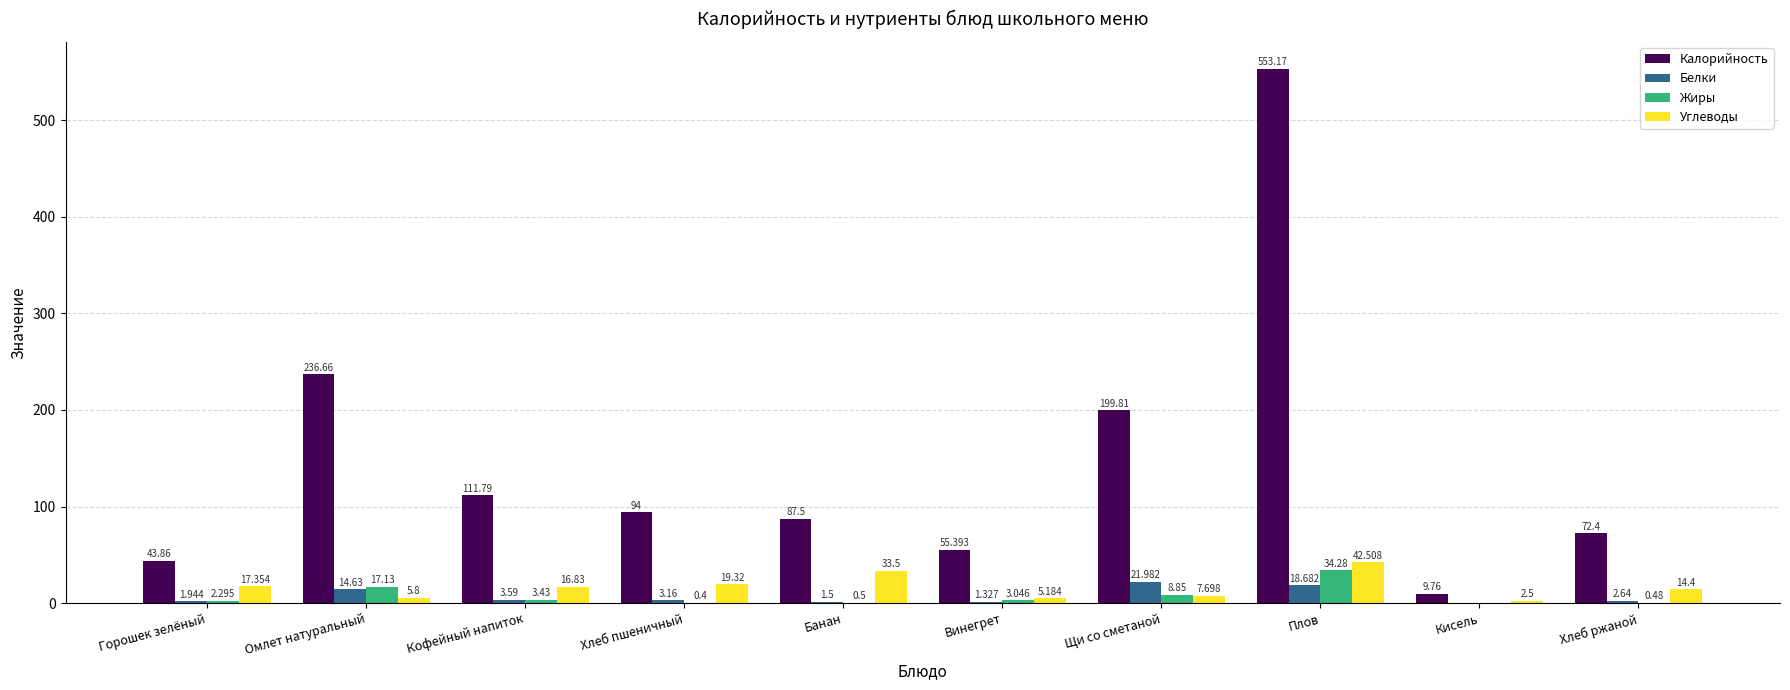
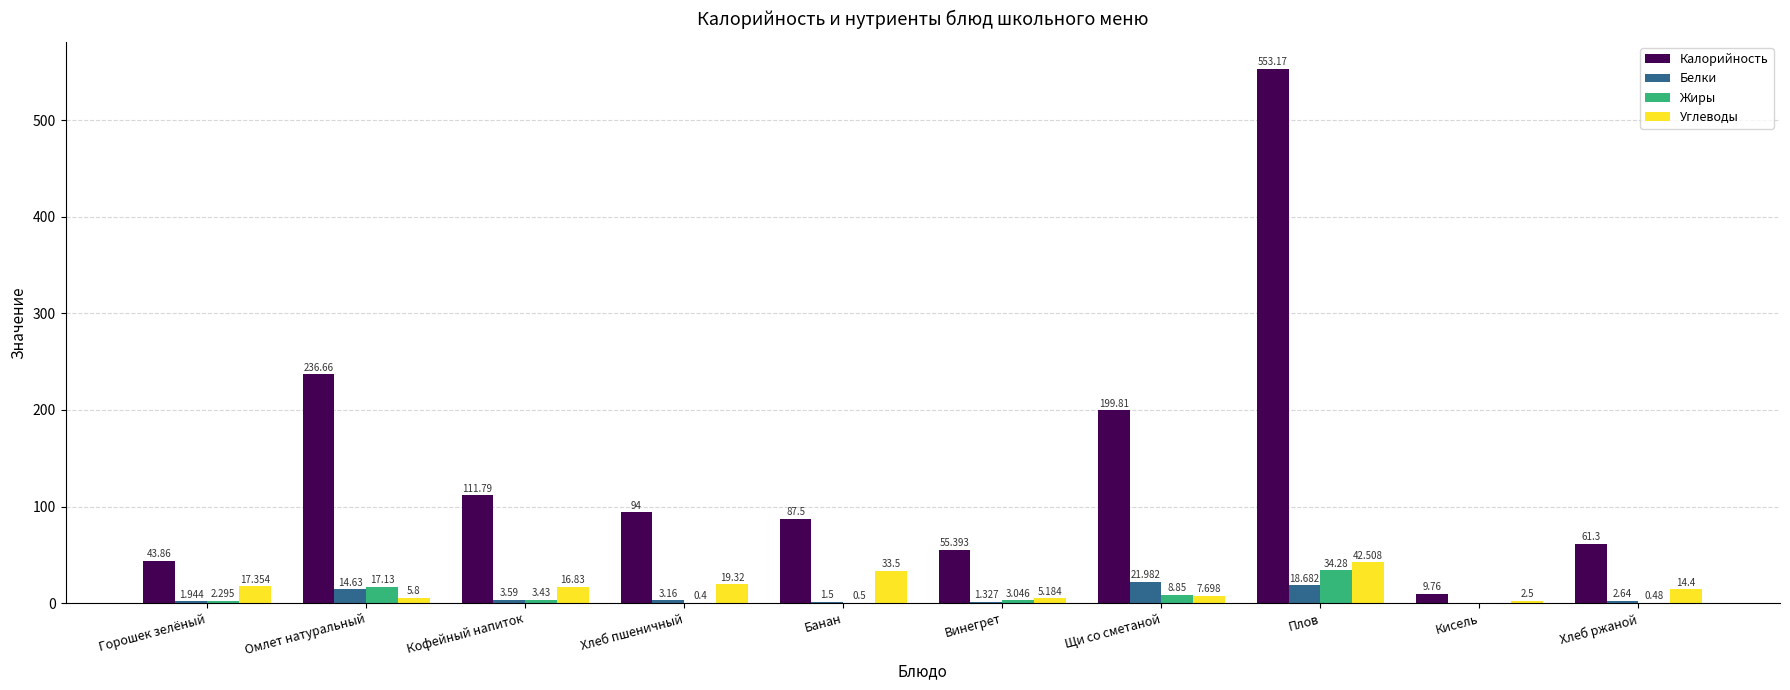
  {
    "Калорийность": {
      "Горошек зелёный": 43.86,
      "Омлет натуральный": 236.66,
      "Кофейный напиток": 111.79,
      "Хлеб пшеничный": 94,
      "Банан": 87.5,
      "Винегрет": 55.393,
      "Щи со сметаной": 199.81,
      "Плов": 553.17,
      "Кисель": 9.76,
-     "Хлеб ржаной": 72.4
+     "Хлеб ржаной": 61.3
    },
    "Белки": {
      "Горошек зелёный": 1.944,
      "Омлет натуральный": 14.63,
      "Кофейный напиток": 3.59,
      "Хлеб пшеничный": 3.16,
      "Банан": 1.5,
      "Винегрет": 1.327,
      "Щи со сметаной": 21.982,
      "Плов": 18.682,
      "Хлеб ржаной": 2.64
    },
    "Жиры": {
      "Горошек зелёный": 2.295,
      "Омлет натуральный": 17.13,
      "Кофейный напиток": 3.43,
      "Хлеб пшеничный": 0.4,
      "Банан": 0.5,
      "Винегрет": 3.046,
      "Щи со сметаной": 8.85,
      "Плов": 34.28,
      "Хлеб ржаной": 0.48
    },
    "Углеводы": {
      "Горошек зелёный": 17.354,
      "Омлет натуральный": 5.8,
      "Кофейный напиток": 16.83,
      "Хлеб пшеничный": 19.32,
      "Банан": 33.5,
      "Винегрет": 5.184,
      "Щи со сметаной": 7.698,
      "Плов": 42.508,
      "Кисель": 2.5,
      "Хлеб ржаной": 14.4
    }
  }
